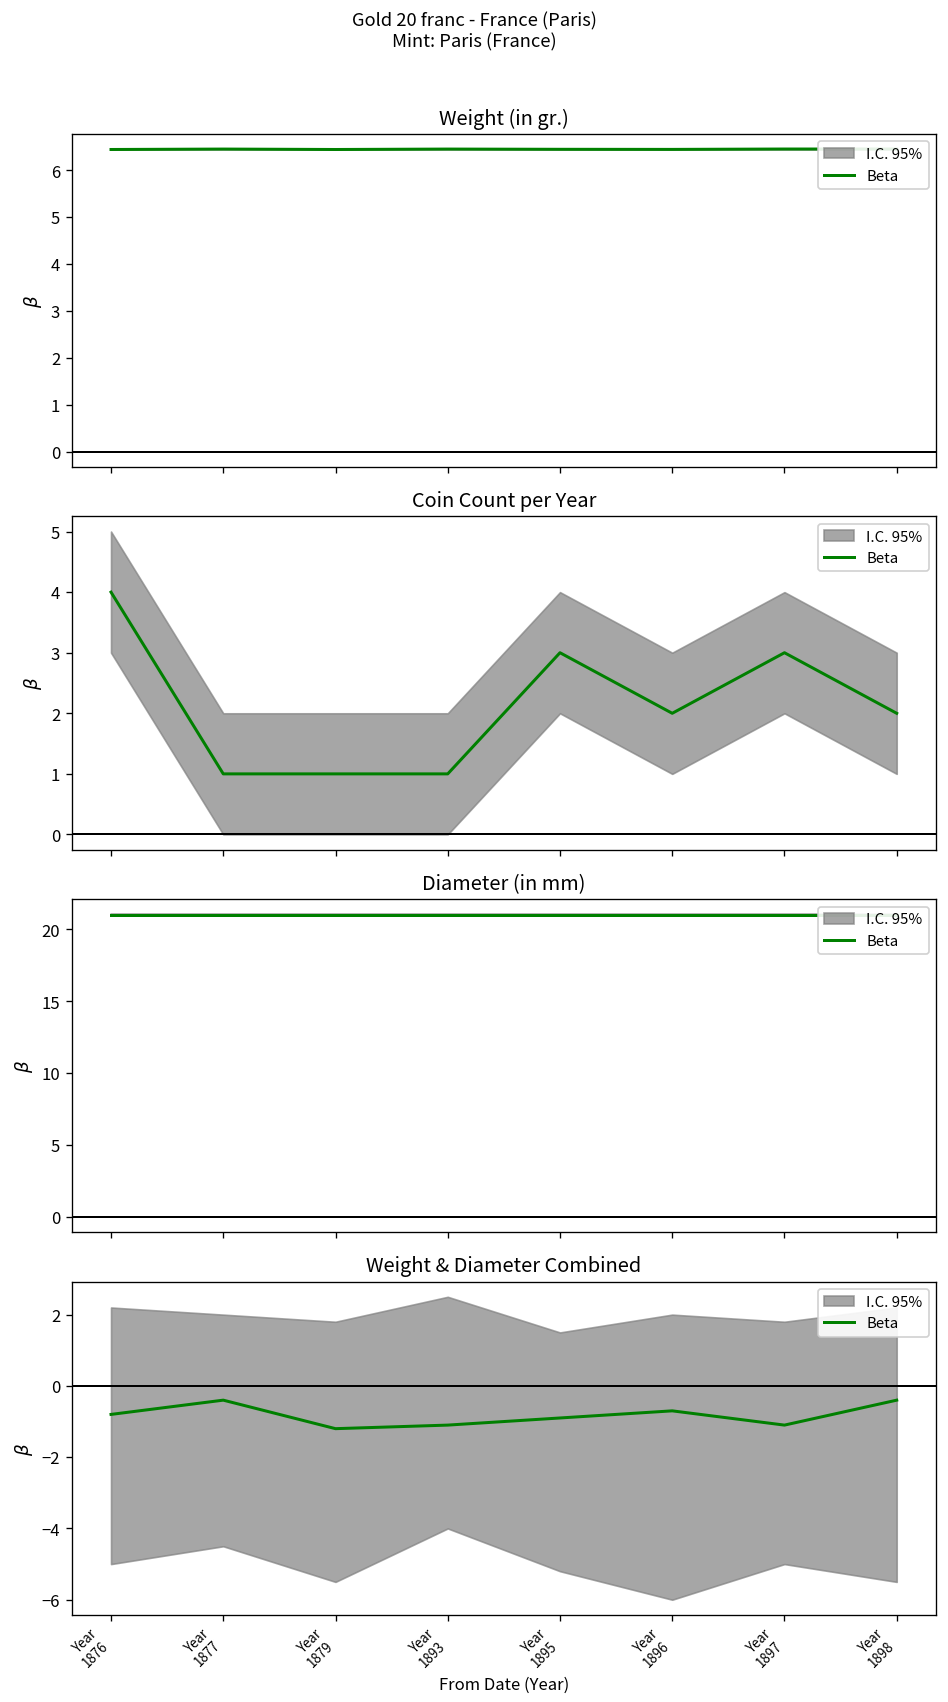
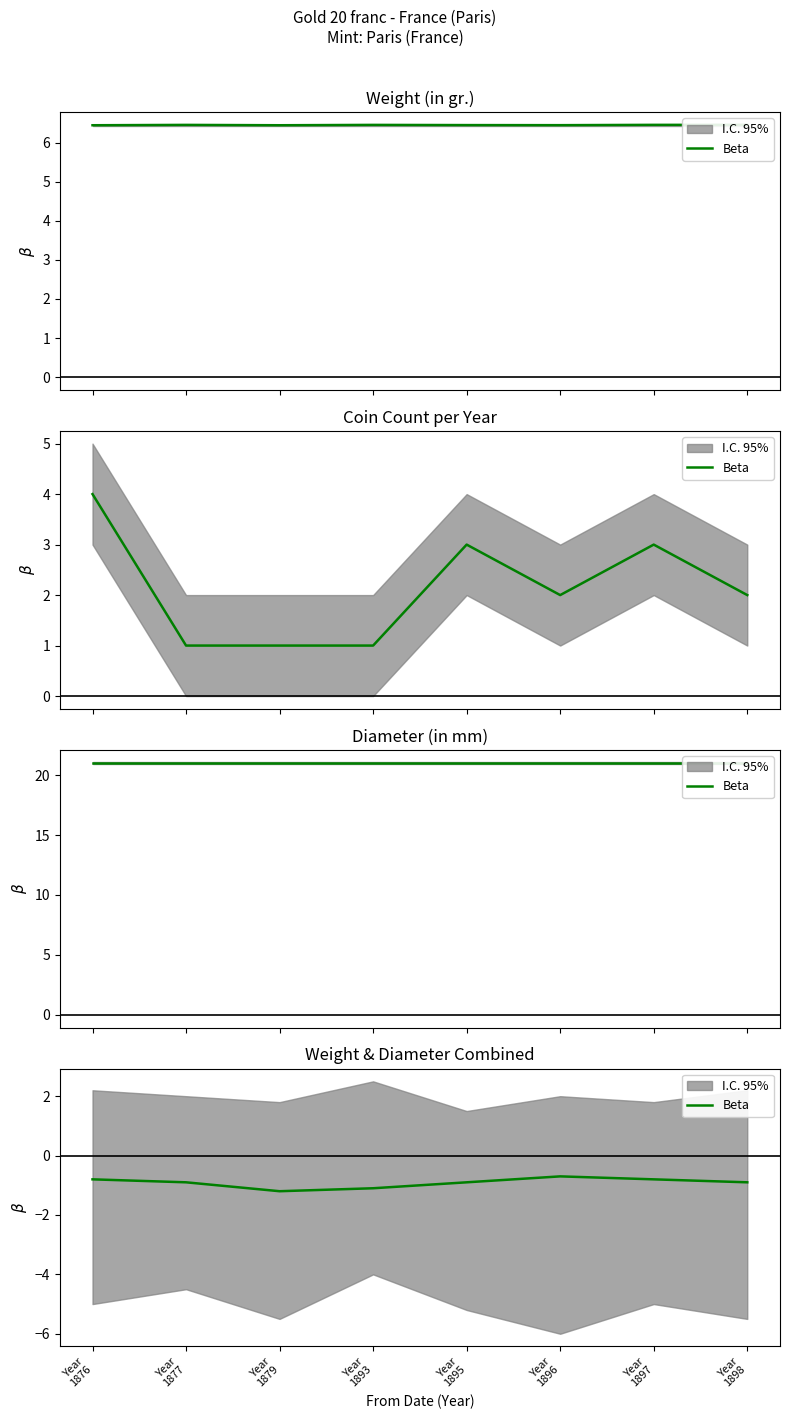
  {
    "Weight & Diameter Combined": {
      "Beta": {
        "Year 1876": -0.8,
-       "Year 1877": -0.4,
+       "Year 1877": -0.9,
        "Year 1879": -1.2,
        "Year 1893": -1.1,
        "Year 1895": -0.9,
        "Year 1896": -0.7,
-       "Year 1897": -1.1,
-       "Year 1898": -0.4
+       "Year 1897": -0.8,
+       "Year 1898": -0.9
      }
    }
  }
